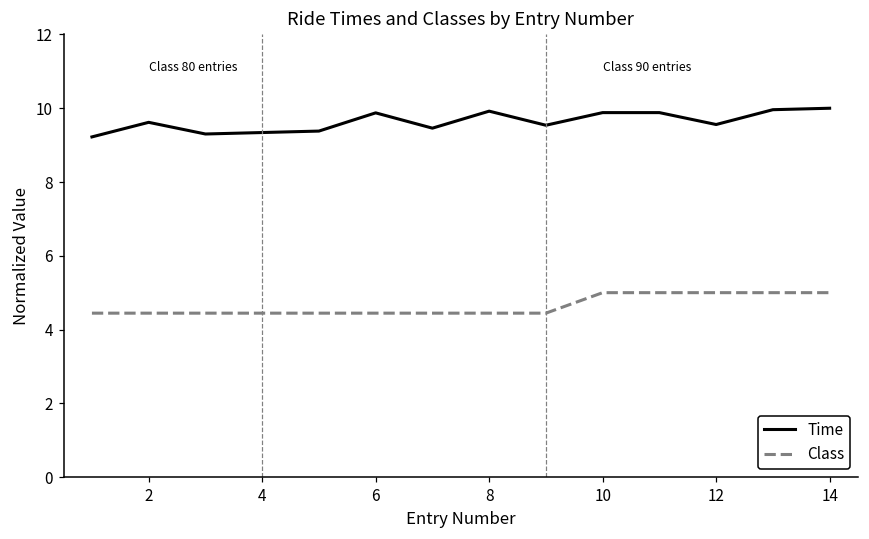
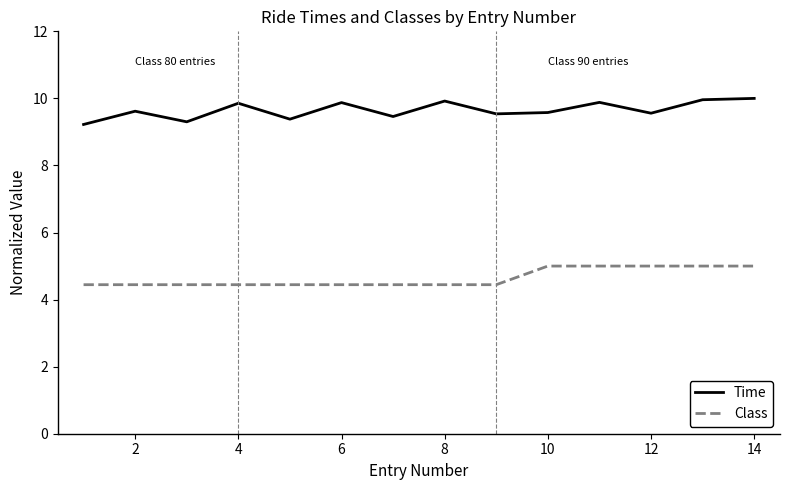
  {
    "Time": {
      "2": 9.6,
-     "4": 9.3,
+     "4": 9.9,
      "6": 9.9,
      "8": 9.9,
-     "10": 9.9,
+     "10": 9.6,
      "12": 9.6,
      "14": 10.0
    },
    "Class": {
      "2": 4.4,
      "4": 4.4,
      "6": 4.4,
      "8": 4.4,
      "10": 5.0,
      "12": 5.0,
      "14": 5.0
    }
  }
